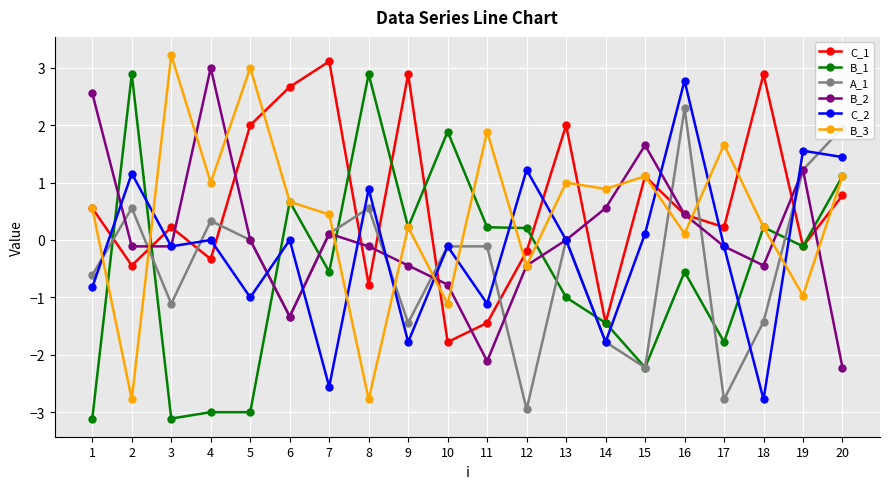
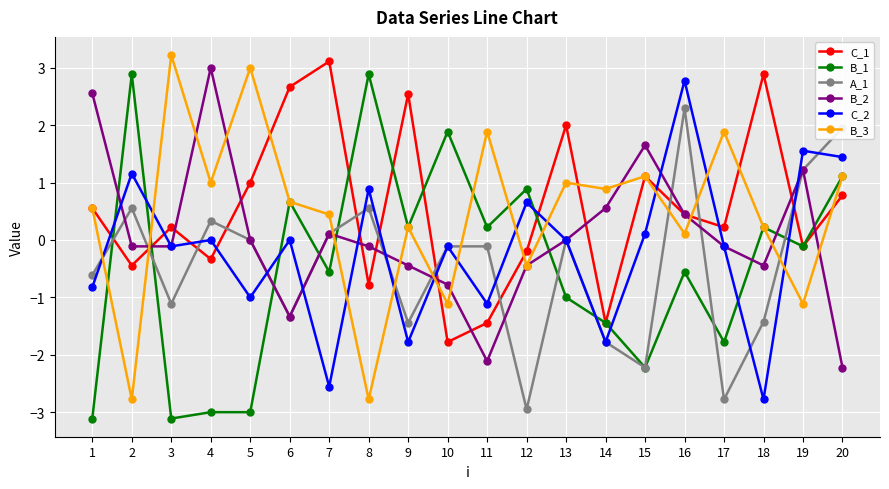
  {
    "C_1": {
      "2": -0.4,
      "3": 0.2,
      "4": -0.3,
-     "5": 2,
+     "5": 1,
      "6": 2.7,
      "7": 3.1,
      "8": -0.8,
-     "9": 2.9,
+     "9": 2.5,
      "10": -1.8,
      "11": -1.4,
      "12": -0.2,
      "13": 2.0,
      "17": 0.2,
      "18": 2.9,
      "20": 0.8
    },
    "B_1": {
      "1": -3.1,
      "2": 2.9,
      "3": -3.1,
      "4": -3.0,
      "5": -3.0,
      "7": -0.6,
      "8": 2.9,
      "10": 1.9,
      "11": 0.2,
-     "12": 0.2,
+     "12": 0.9,
      "13": -1.0,
      "16": -0.6,
      "17": -1.8
    },
    "A_1": {
      "1": -0.6,
      "2": 0.6,
      "3": -1.1,
      "4": 0.3,
      "8": 0.6,
      "9": -1.4,
      "11": -0.1,
      "12": -3.0,
      "16": 2.3,
      "17": -2.8,
      "18": -1.4
    },
    "B_2": {
      "1": 2.6,
      "2": -0.1,
      "4": 3.0,
      "8": -0.1,
      "9": -0.4,
      "10": -0.8,
      "11": -2.1,
      "14": 0.6,
      "15": 1.7,
      "18": -0.4,
      "20": -2.2
    },
    "C_2": {
      "1": -0.8,
      "2": 1.2,
      "4": 0.0,
      "5": -1.0,
      "6": 0.0,
      "7": -2.6,
      "8": 0.9,
      "9": -1.8,
      "11": -1.1,
-     "12": 1.2,
+     "12": 0.7,
      "15": 0.1,
      "16": 2.8,
      "18": -2.8,
      "19": 1.6,
      "20": 1.4
    },
    "B_3": {
      "2": -2.8,
      "3": 3.2,
      "4": 1.0,
      "5": 3.0,
      "7": 0.4,
      "8": -2.8,
      "10": -1.1,
      "11": 1.9,
      "13": 1.0,
      "14": 0.9,
      "16": 0.1,
-     "17": 1.7,
-     "19": -1.0
+     "17": 1.9,
+     "19": -1.1
    }
  }
